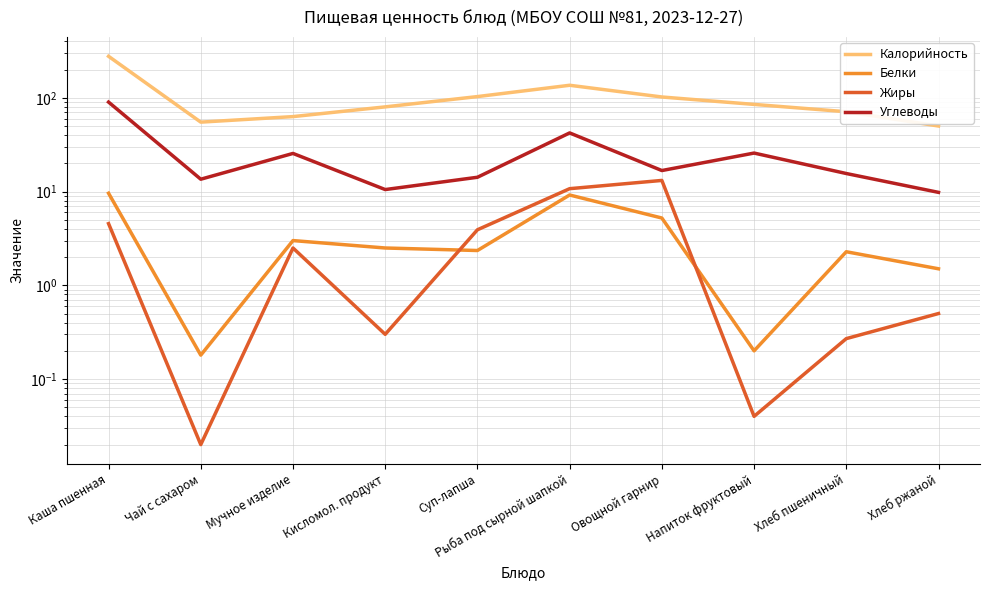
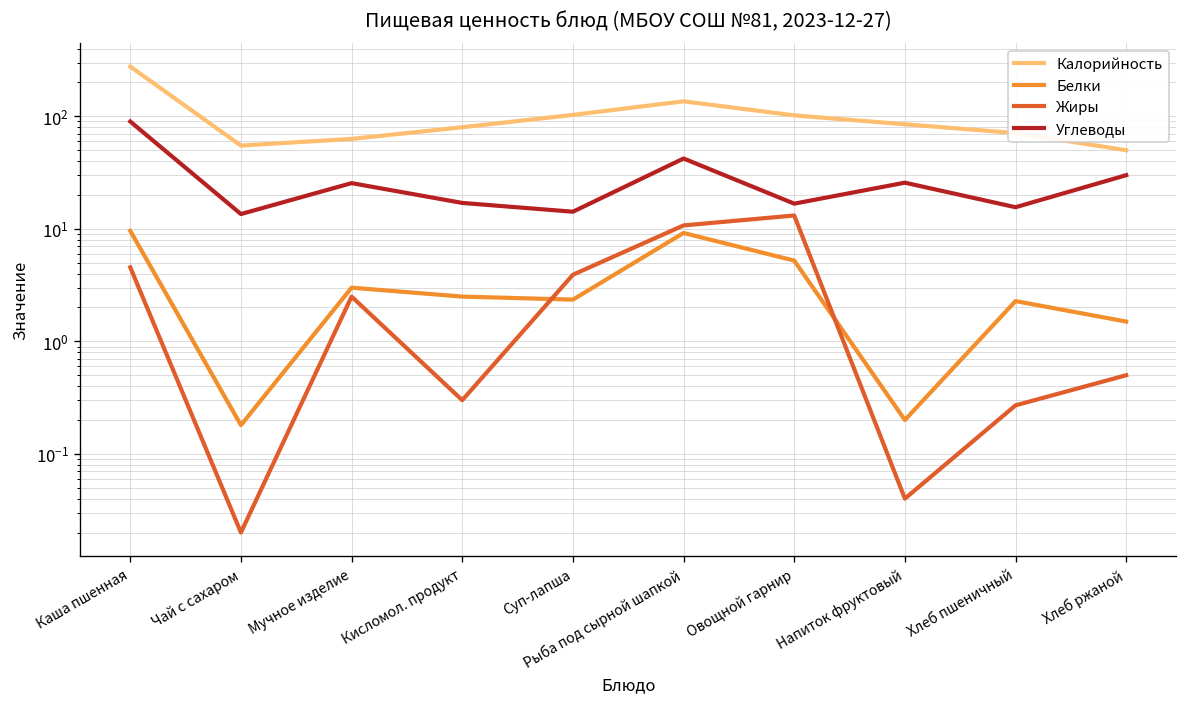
  {
    "Калорийность": {
      "Каша пшенная": 280,
      "Чай с сахаром": 60,
      "Мучное изделие": 60,
      "Кисломол. продукт": 80,
      "Суп-лапша": 100,
      "Рыба под сырной шапкой": 140,
      "Овощной гарнир": 100,
      "Напиток фруктовый": 90,
      "Хлеб ржаной": 50
    },
    "Углеводы": {
      "Каша пшенная": 90,
      "Чай с сахаром": 14,
      "Мучное изделие": 26,
-     "Кисломол. продукт": 11,
+     "Кисломол. продукт": 17,
      "Суп-лапша": 14,
      "Рыба под сырной шапкой": 40,
      "Овощной гарнир": 17,
      "Напиток фруктовый": 26,
      "Хлеб пшеничный": 16,
-     "Хлеб ржаной": 10
+     "Хлеб ржаной": 30
    }
  }
